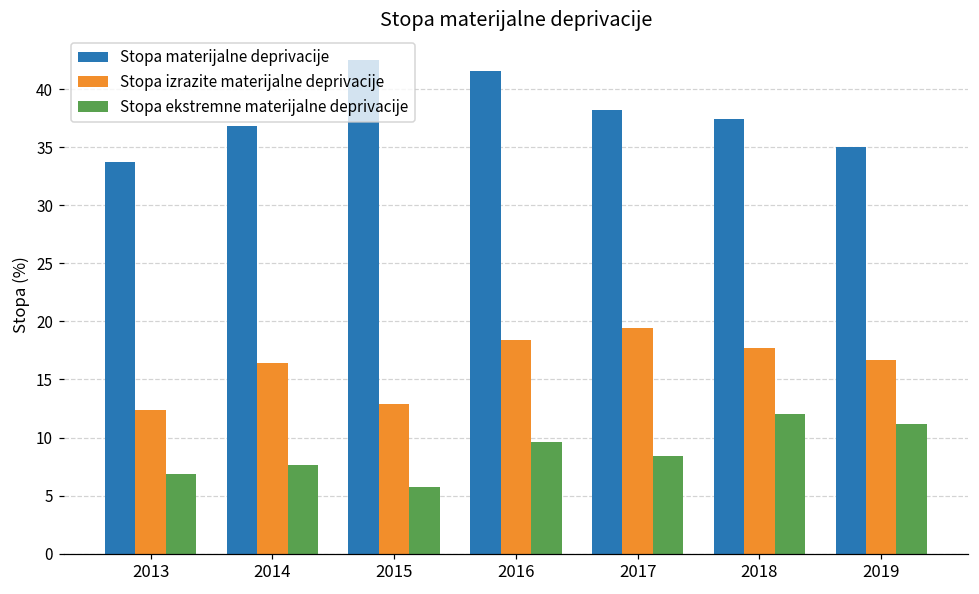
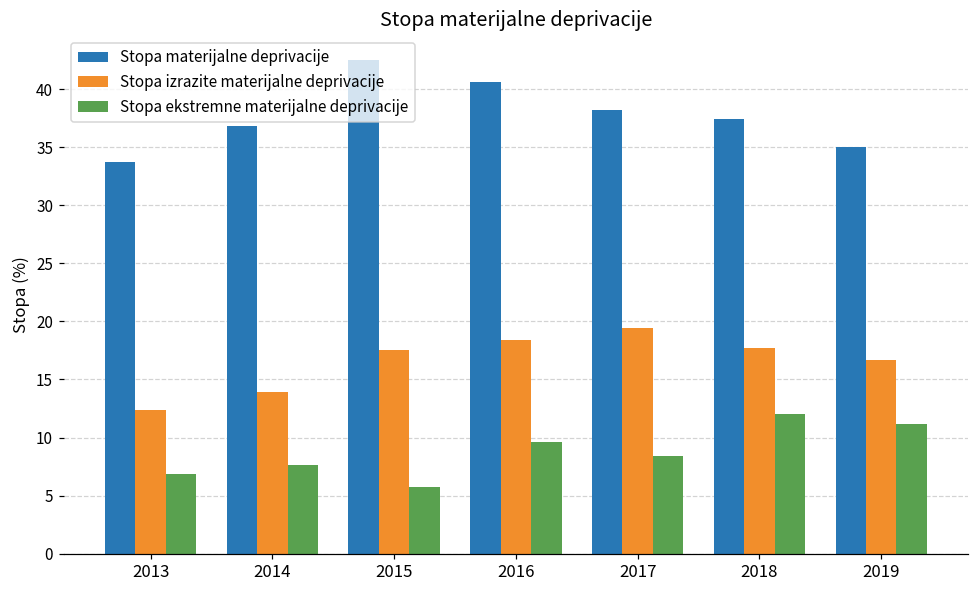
  {
    "Stopa materijalne deprivacije": {
      "2013": 33.7,
      "2014": 36.8,
-     "2016": 41.6,
+     "2016": 40.6,
      "2017": 38.2,
      "2018": 37.4,
      "2019": 35.0
    },
    "Stopa izrazite materijalne deprivacije": {
      "2013": 12.4,
-     "2014": 16.4,
-     "2015": 12.9,
+     "2014": 13.9,
+     "2015": 17.5,
      "2016": 18.4,
      "2017": 19.4,
      "2018": 17.7,
      "2019": 16.7
    },
    "Stopa ekstremne materijalne deprivacije": {
      "2013": 6.9,
      "2014": 7.6,
      "2015": 5.7,
      "2016": 9.6,
      "2017": 8.4,
      "2018": 12.0,
      "2019": 11.2
    }
  }
